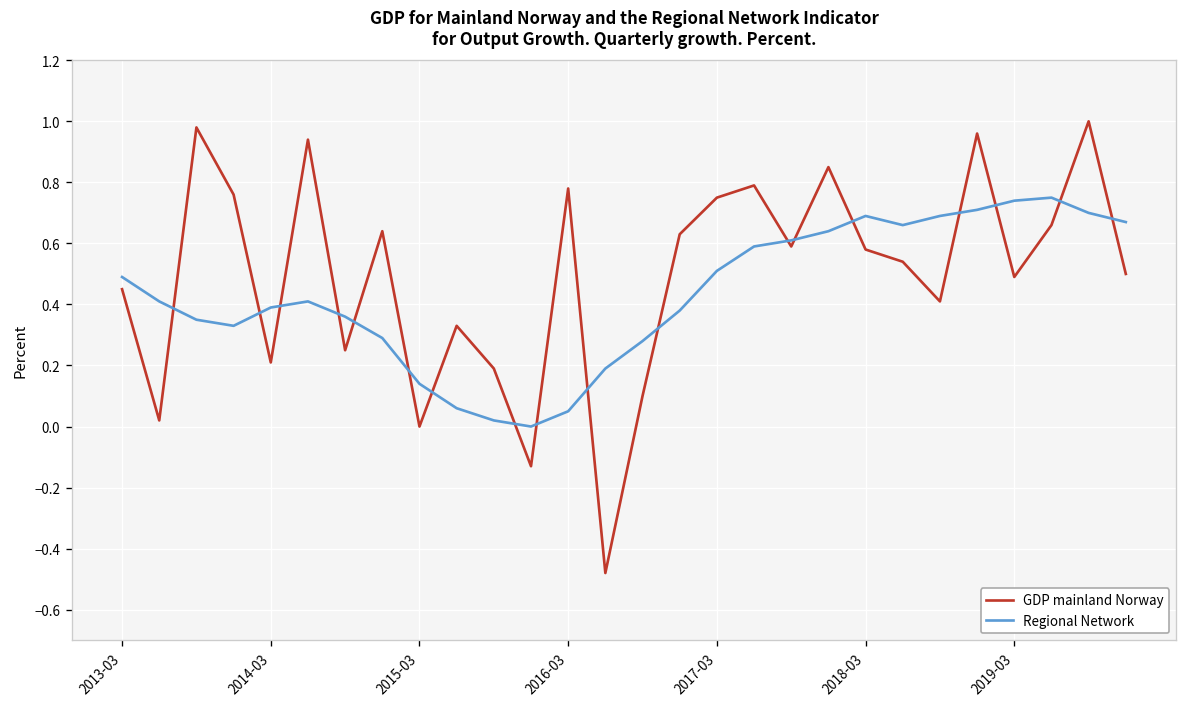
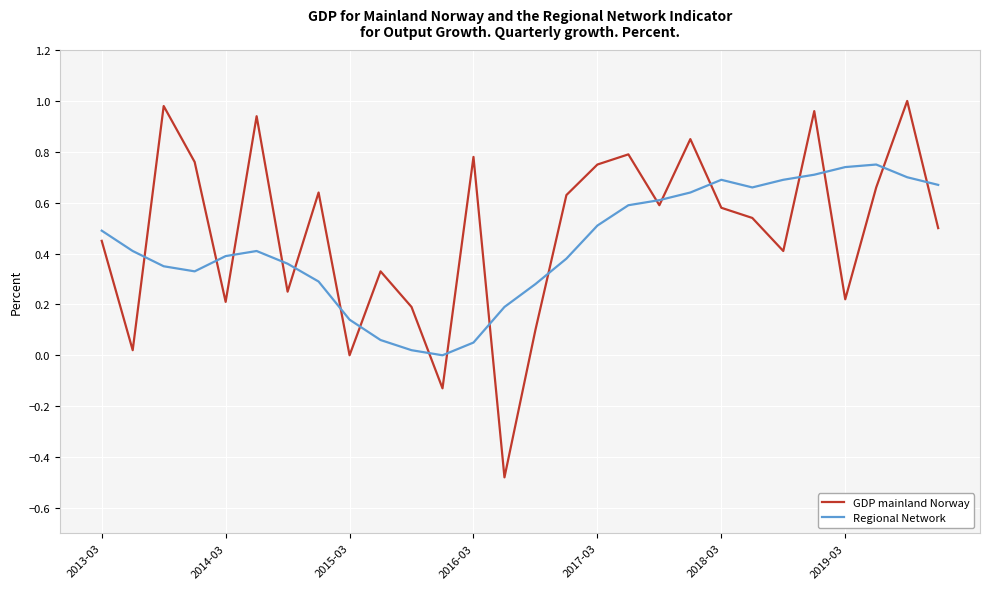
  {
    "GDP mainland Norway": {
      "2013-03": 0.45,
      "2014-03": 0.21,
      "2015-03": 0.00,
      "2016-03": 0.78,
      "2017-03": 0.75,
      "2018-03": 0.58,
-     "2019-03": 0.49
+     "2019-03": 0.22
    },
    "Regional Network": {
      "2013-03": 0.49,
      "2014-03": 0.39,
      "2015-03": 0.14,
      "2016-03": 0.05,
      "2017-03": 0.51,
      "2018-03": 0.69,
      "2019-03": 0.74
    }
  }
